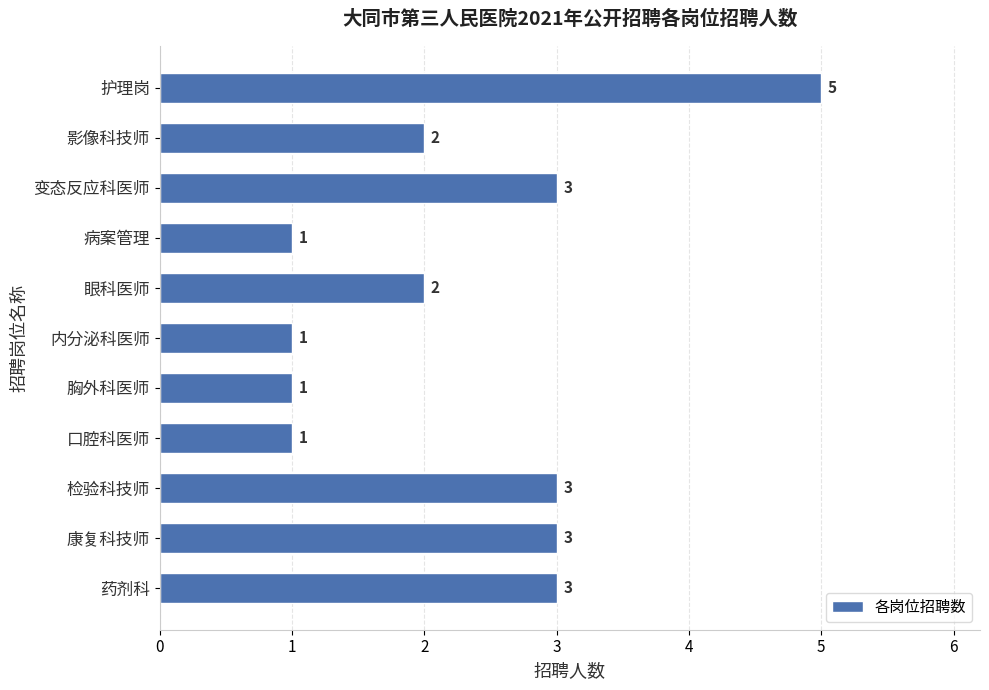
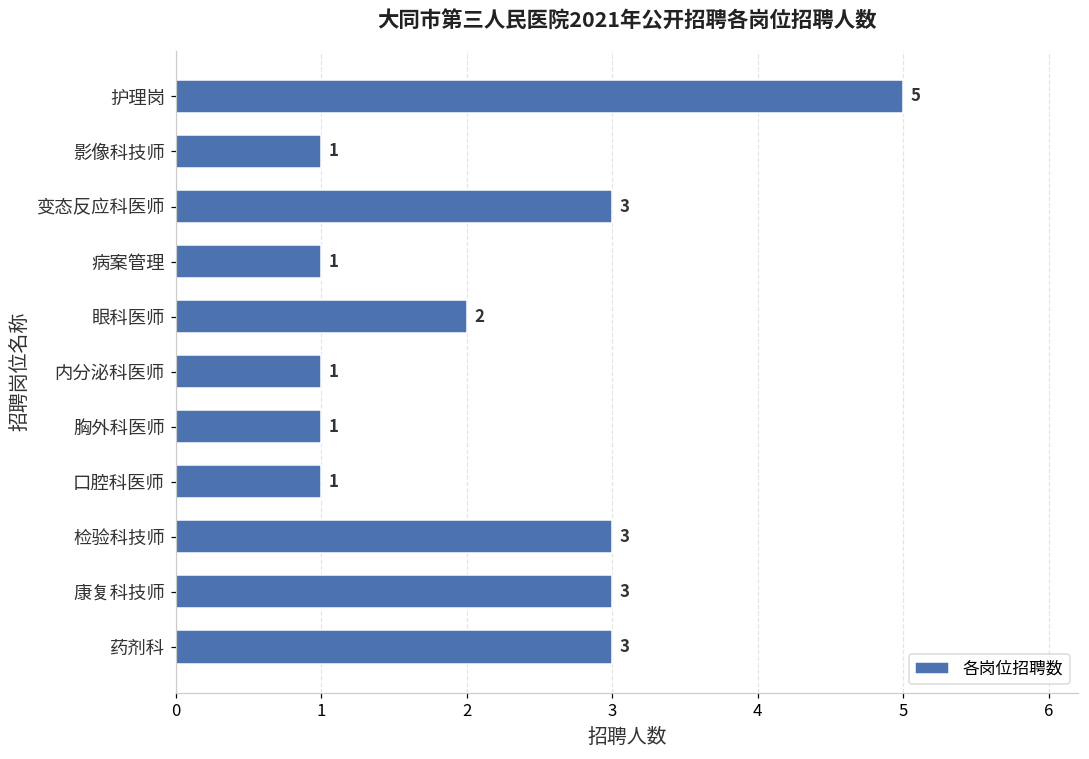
  {
    "护理岗": 5,
-   "影像科技师": 2,
+   "影像科技师": 1,
    "变态反应科医师": 3,
    "病案管理": 1,
    "眼科医师": 2,
    "内分泌科医师": 1,
    "胸外科医师": 1,
    "口腔科医师": 1,
    "检验科技师": 3,
    "康复科技师": 3,
    "药剂科": 3
  }
